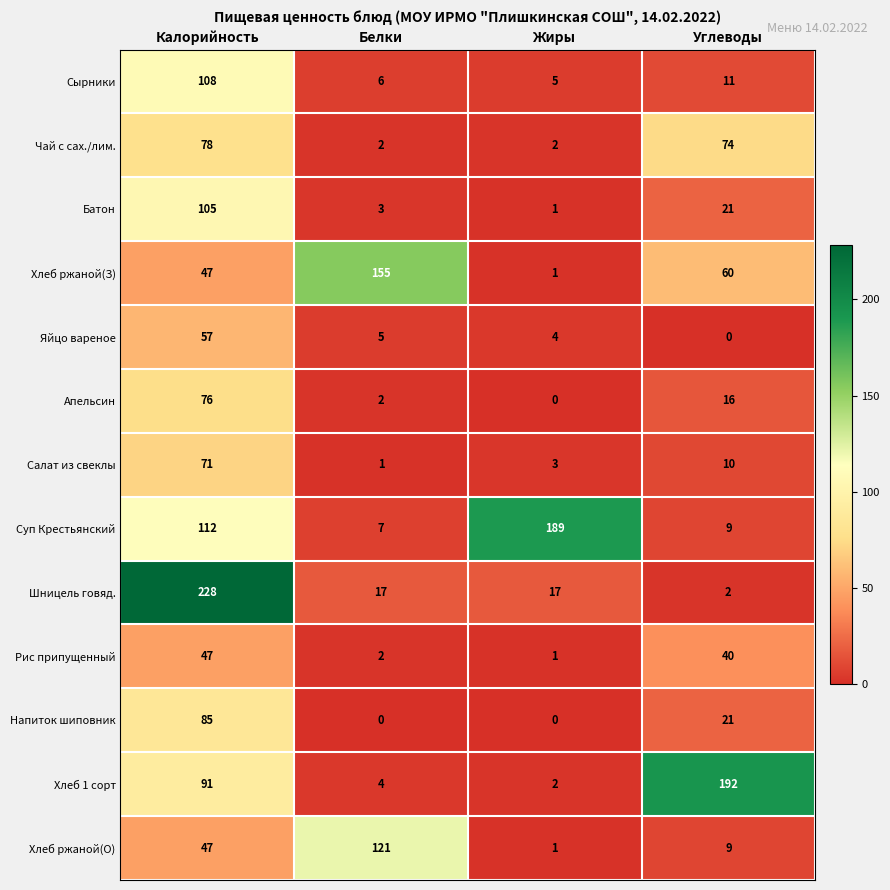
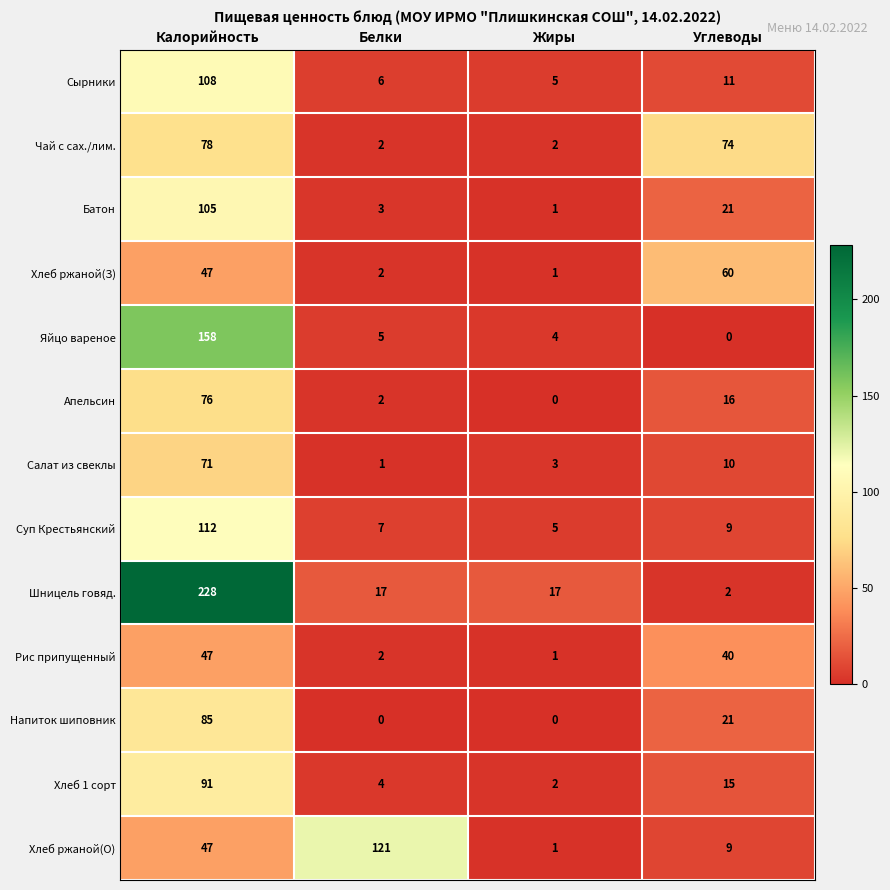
  {
    "Сырники": {
      "Калорийность": 108,
      "Белки": 6,
      "Жиры": 5,
      "Углеводы": 11
    },
    "Чай с сах./лим.": {
      "Калорийность": 78,
      "Белки": 2,
      "Жиры": 2,
      "Углеводы": 74
    },
    "Батон": {
      "Калорийность": 105,
      "Белки": 3,
      "Жиры": 1,
      "Углеводы": 21
    },
    "Хлеб ржаной(З)": {
      "Калорийность": 47,
-     "Белки": 155,
+     "Белки": 2,
      "Жиры": 1,
      "Углеводы": 60
    },
    "Яйцо вареное": {
-     "Калорийность": 57,
+     "Калорийность": 158,
      "Белки": 5,
      "Жиры": 4,
      "Углеводы": 0
    },
    "Апельсин": {
      "Калорийность": 76,
      "Белки": 2,
      "Жиры": 0,
      "Углеводы": 16
    },
    "Салат из свеклы": {
      "Калорийность": 71,
      "Белки": 1,
      "Жиры": 3,
      "Углеводы": 10
    },
    "Суп Крестьянский": {
      "Калорийность": 112,
      "Белки": 7,
-     "Жиры": 189,
+     "Жиры": 5,
      "Углеводы": 9
    },
    "Шницель говяд.": {
      "Калорийность": 228,
      "Белки": 17,
      "Жиры": 17,
      "Углеводы": 2
    },
    "Рис припущенный": {
      "Калорийность": 47,
      "Белки": 2,
      "Жиры": 1,
      "Углеводы": 40
    },
    "Напиток шиповник": {
      "Калорийность": 85,
      "Белки": 0,
      "Жиры": 0,
      "Углеводы": 21
    },
    "Хлеб 1 сорт": {
      "Калорийность": 91,
      "Белки": 4,
      "Жиры": 2,
-     "Углеводы": 192
+     "Углеводы": 15
    },
    "Хлеб ржаной(О)": {
      "Калорийность": 47,
      "Белки": 121,
      "Жиры": 1,
      "Углеводы": 9
    }
  }
